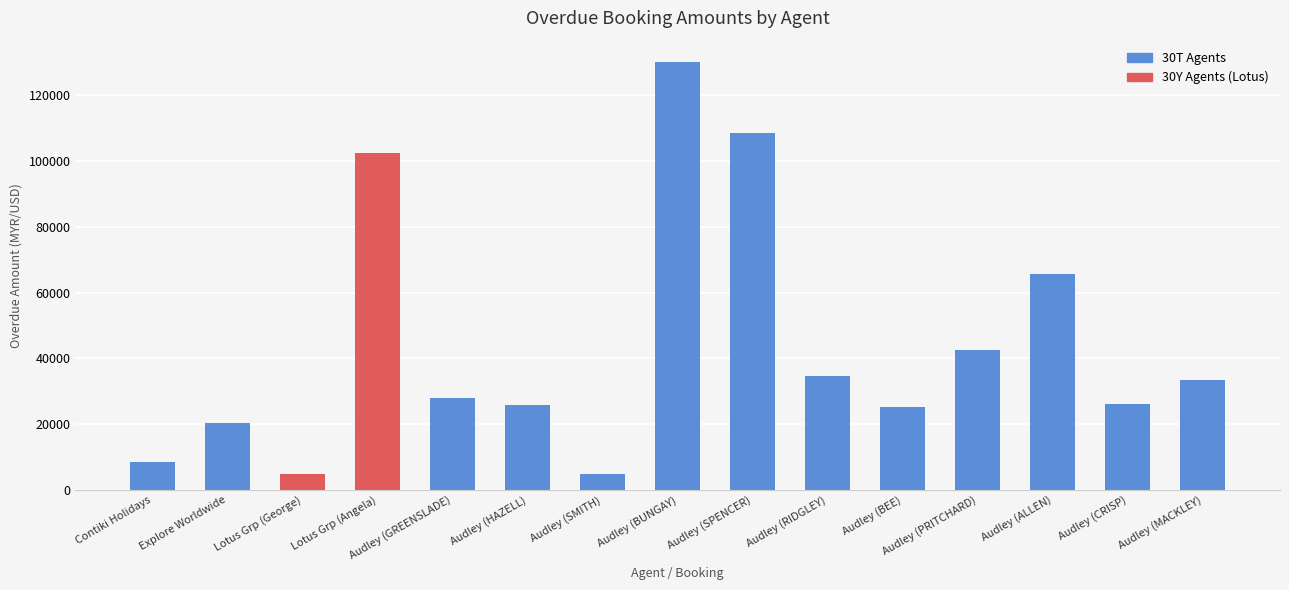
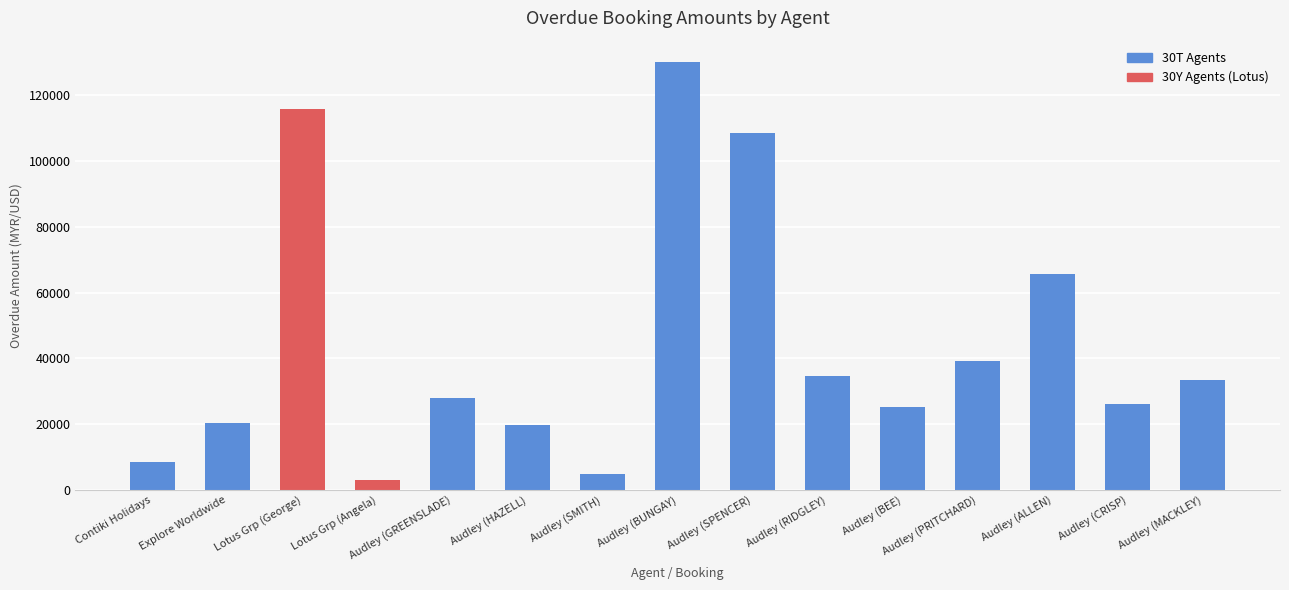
  {
    "Contiki Holidays": 8000,
    "Explore Worldwide": 20000,
-   "Lotus Grp (George)": 5000,
-   "Lotus Grp (Angela)": 103000,
+   "Lotus Grp (George)": 116000,
+   "Lotus Grp (Angela)": 3000,
    "Audley (GREENSLADE)": 28000,
-   "Audley (HAZELL)": 26000,
+   "Audley (HAZELL)": 20000,
    "Audley (SMITH)": 5000,
    "Audley (BUNGAY)": 130000,
    "Audley (SPENCER)": 108000,
    "Audley (RIDGLEY)": 35000,
    "Audley (BEE)": 25000,
-   "Audley (PRITCHARD)": 43000,
+   "Audley (PRITCHARD)": 39000,
    "Audley (ALLEN)": 66000,
    "Audley (CRISP)": 26000,
    "Audley (MACKLEY)": 33000
  }
